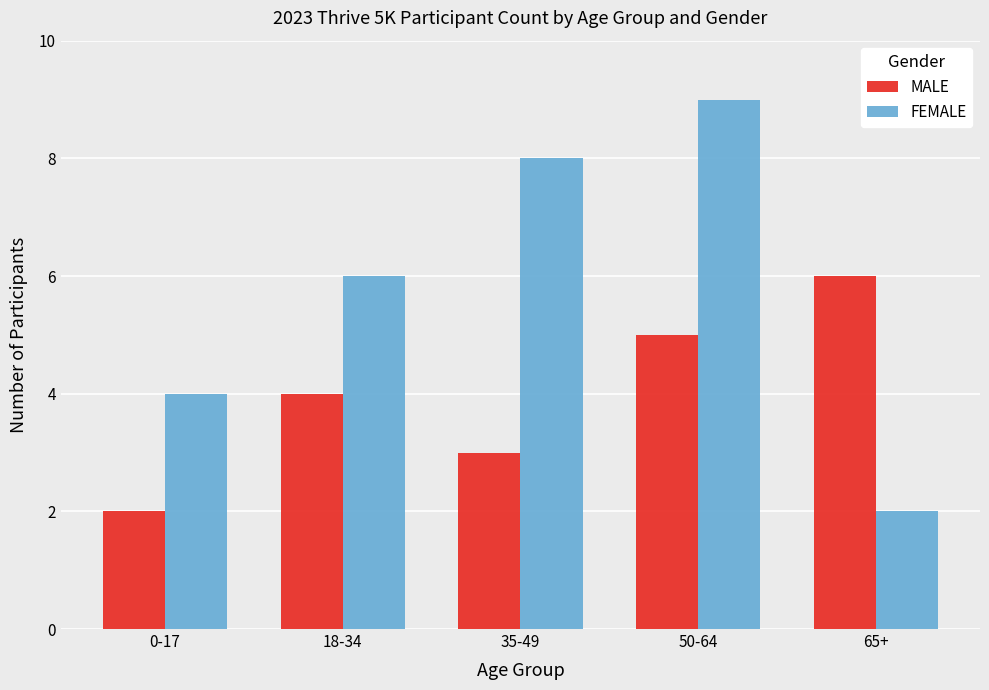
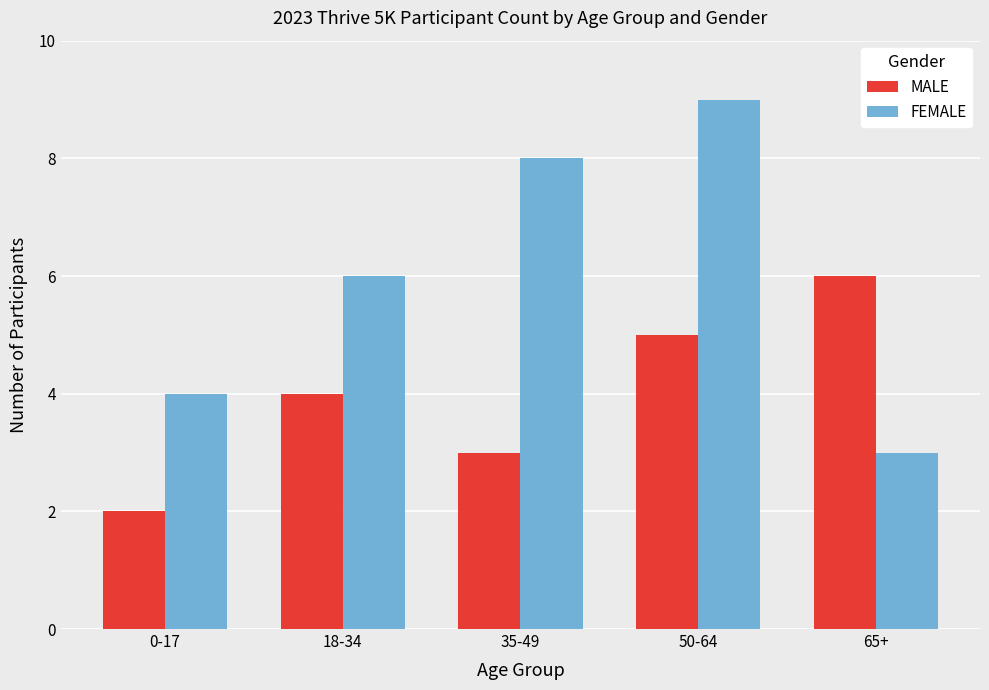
  {
    "MALE": {
      "0-17": 2,
      "18-34": 4,
      "35-49": 3,
      "50-64": 5,
      "65+": 6
    },
    "FEMALE": {
      "0-17": 4,
      "18-34": 6,
      "35-49": 8,
      "50-64": 9,
-     "65+": 2
+     "65+": 3
    }
  }
